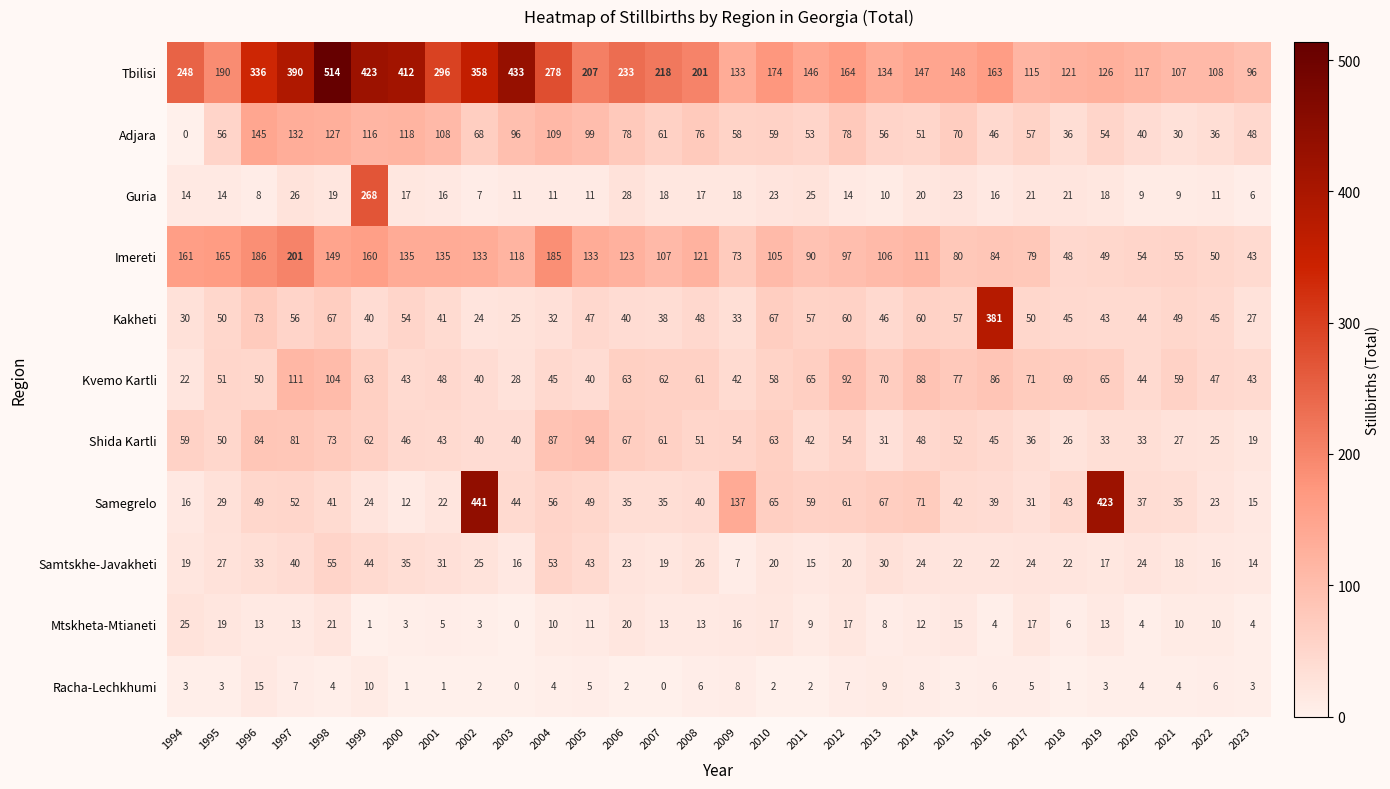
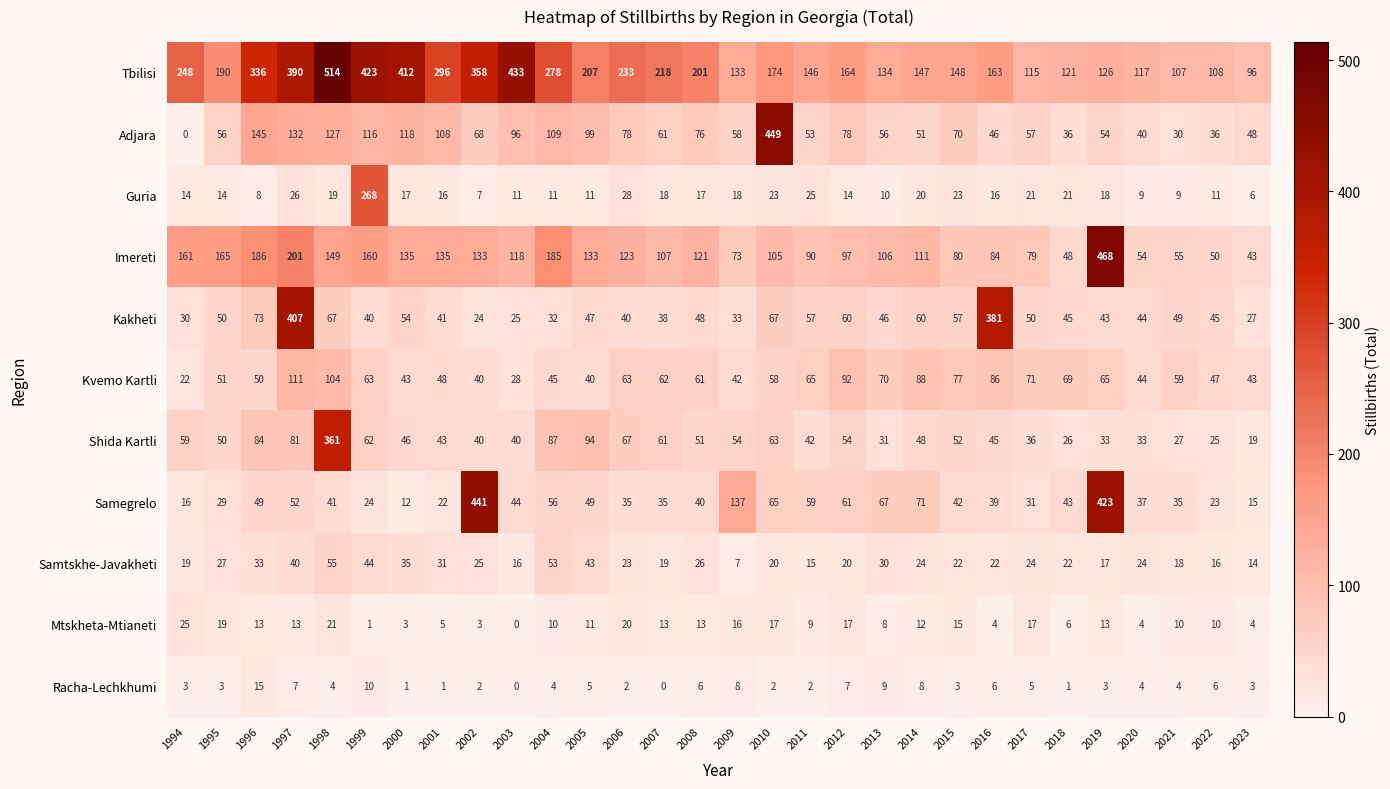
  {
    "Adjara": {
      "1994": 0,
      "1995": 56,
      "1996": 145,
      "1997": 132,
      "1998": 127,
      "1999": 116,
      "2000": 118,
      "2001": 108,
      "2002": 68,
      "2003": 96,
      "2004": 109,
      "2005": 99,
      "2006": 78,
      "2007": 61,
      "2008": 76,
      "2009": 58,
-     "2010": 59,
+     "2010": 449,
      "2011": 53,
      "2012": 78,
      "2013": 56,
      "2014": 51,
      "2015": 70,
      "2016": 46,
      "2017": 57,
      "2018": 36,
      "2019": 54,
      "2020": 40,
      "2021": 30,
      "2022": 36,
      "2023": 48
    },
    "Imereti": {
      "1994": 161,
      "1995": 165,
      "1996": 186,
      "1997": 201,
      "1998": 149,
      "1999": 160,
      "2000": 135,
      "2001": 135,
      "2002": 133,
      "2003": 118,
      "2004": 185,
      "2005": 133,
      "2006": 123,
      "2007": 107,
      "2008": 121,
      "2009": 73,
      "2010": 105,
      "2011": 90,
      "2012": 97,
      "2013": 106,
      "2014": 111,
      "2015": 80,
      "2016": 84,
      "2017": 79,
      "2018": 48,
-     "2019": 49,
+     "2019": 468,
      "2020": 54,
      "2021": 55,
      "2022": 50,
      "2023": 43
    },
    "Kakheti": {
      "1994": 30,
      "1995": 50,
      "1996": 73,
-     "1997": 56,
+     "1997": 407,
      "1998": 67,
      "1999": 40,
      "2000": 54,
      "2001": 41,
      "2002": 24,
      "2003": 25,
      "2004": 32,
      "2005": 47,
      "2006": 40,
      "2007": 38,
      "2008": 48,
      "2009": 33,
      "2010": 67,
      "2011": 57,
      "2012": 60,
      "2013": 46,
      "2014": 60,
      "2015": 57,
      "2016": 381,
      "2017": 50,
      "2018": 45,
      "2019": 43,
      "2020": 44,
      "2021": 49,
      "2022": 45,
      "2023": 27
    },
    "Shida Kartli": {
      "1994": 59,
      "1995": 50,
      "1996": 84,
      "1997": 81,
-     "1998": 73,
+     "1998": 361,
      "1999": 62,
      "2000": 46,
      "2001": 43,
      "2002": 40,
      "2003": 40,
      "2004": 87,
      "2005": 94,
      "2006": 67,
      "2007": 61,
      "2008": 51,
      "2009": 54,
      "2010": 63,
      "2011": 42,
      "2012": 54,
      "2013": 31,
      "2014": 48,
      "2015": 52,
      "2016": 45,
      "2017": 36,
      "2018": 26,
      "2019": 33,
      "2020": 33,
      "2021": 27,
      "2022": 25,
      "2023": 19
    }
  }
